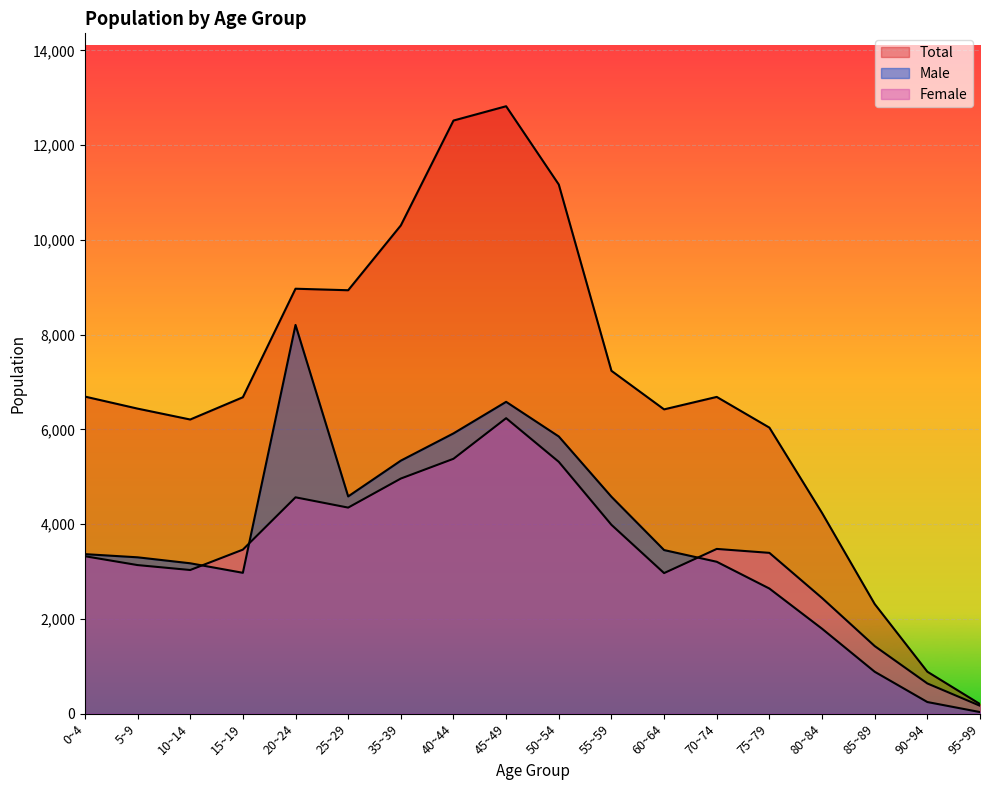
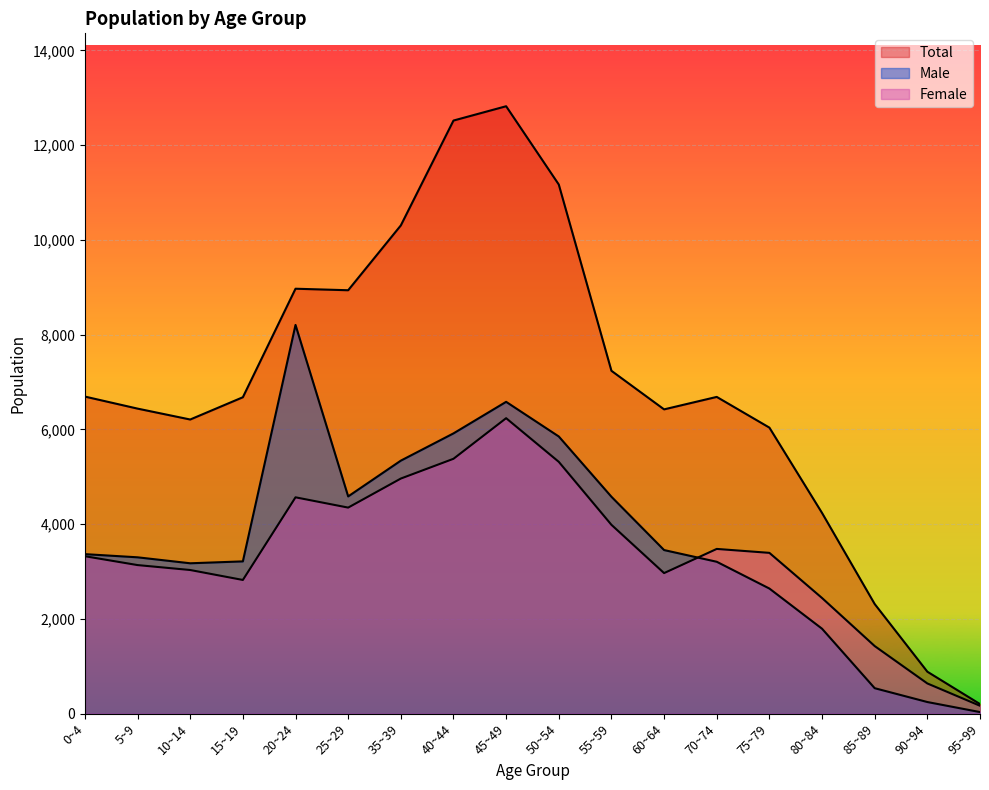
  {
    "Total": {
      "0~4": "6,700",
      "5~9": "6,400",
      "10~14": "6,200",
      "15~19": "6,700",
      "20~24": "9,000",
      "25~29": "8,900",
      "35~39": "10,300",
      "40~44": "12,500",
      "45~49": "12,800",
      "50~54": "11,200",
      "55~59": "7,200",
      "60~64": "6,400",
      "70~74": "6,700",
      "75~79": "6,000",
      "80~84": "4,200",
      "85~89": "2,300",
      "90~94": "900"
    },
    "Male": {
      "5~9": "3,300",
      "10~14": "3,200",
-     "15~19": "3,000",
+     "15~19": "3,200",
      "20~24": "8,200",
      "25~29": "4,600",
      "35~39": "5,300",
      "40~44": "5,900",
      "45~49": "6,600",
      "50~54": "5,900",
      "55~59": "4,600",
      "60~64": "3,500",
      "70~74": "3,200",
      "75~79": "2,600",
      "80~84": "1,800",
-     "85~89": "900",
+     "85~89": "500",
      "90~94": "200",
      "95~99": "0"
    },
    "Female": {
      "5~9": "3,100",
      "10~14": "3,000",
-     "15~19": "3,500",
+     "15~19": "2,800",
      "20~24": "4,600",
      "25~29": "4,400",
      "35~39": "5,000",
      "40~44": "5,400",
      "45~49": "6,200",
      "50~54": "5,300",
      "55~59": "4,000",
      "60~64": "3,000",
      "70~74": "3,500",
      "75~79": "3,400",
      "80~84": "2,400",
      "85~89": "1,400",
      "90~94": "600"
    }
  }
